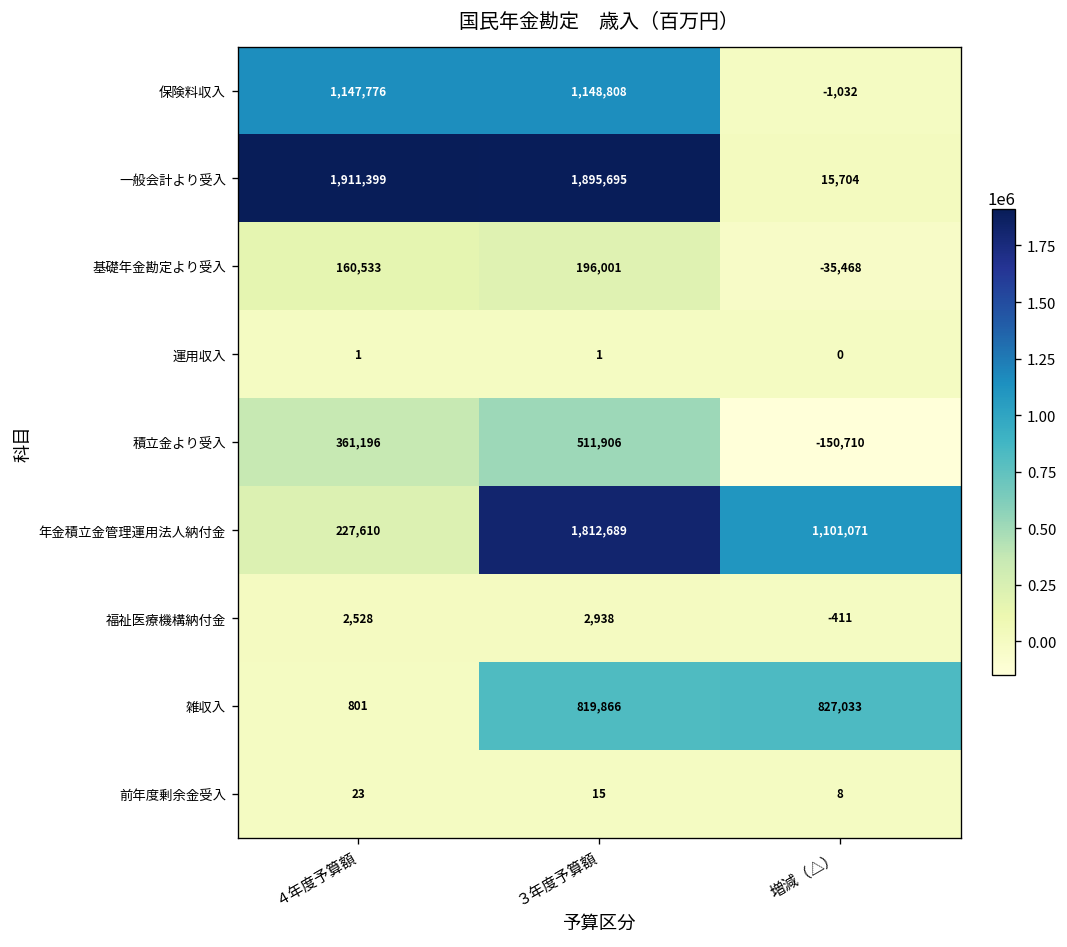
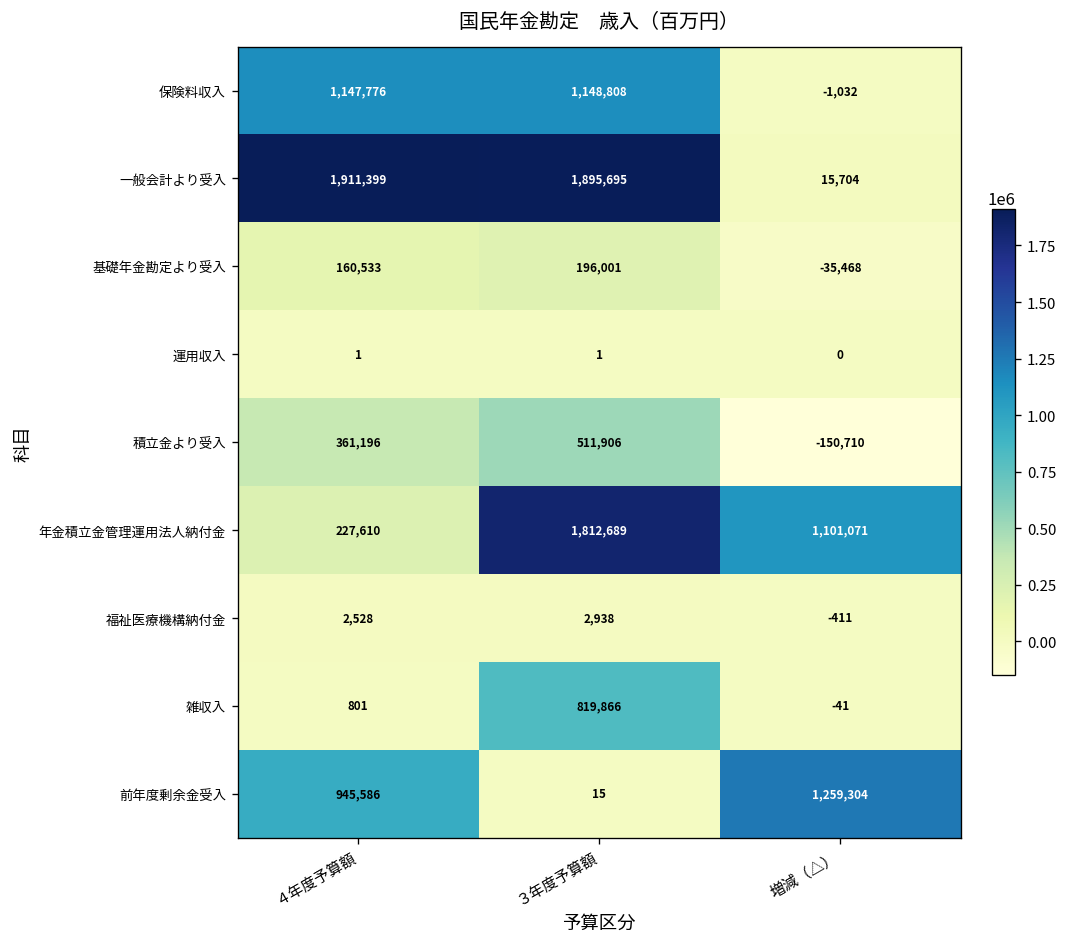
  {
    "保険料収入": {
      "４年度予算額": "1,147,776",
      "３年度予算額": "1,148,808",
      "増減（△）": "-1,032"
    },
    "一般会計より受入": {
      "４年度予算額": "1,911,399",
      "３年度予算額": "1,895,695",
      "増減（△）": "15,704"
    },
    "基礎年金勘定より受入": {
      "４年度予算額": "160,533",
      "３年度予算額": "196,001",
      "増減（△）": "-35,468"
    },
    "運用収入": {
      "４年度予算額": "1",
      "３年度予算額": "1",
      "増減（△）": "0"
    },
    "積立金より受入": {
      "４年度予算額": "361,196",
      "３年度予算額": "511,906",
      "増減（△）": "-150,710"
    },
    "年金積立金管理運用法人納付金": {
      "４年度予算額": "227,610",
      "３年度予算額": "1,812,689",
      "増減（△）": "1,101,071"
    },
    "福祉医療機構納付金": {
      "４年度予算額": "2,528",
      "３年度予算額": "2,938",
      "増減（△）": "-411"
    },
    "雑収入": {
      "４年度予算額": "801",
      "３年度予算額": "819,866",
-     "増減（△）": "827,033"
+     "増減（△）": "-41"
    },
    "前年度剰余金受入": {
-     "４年度予算額": "23",
+     "４年度予算額": "945,586",
      "３年度予算額": "15",
-     "増減（△）": "8"
+     "増減（△）": "1,259,304"
    }
  }
